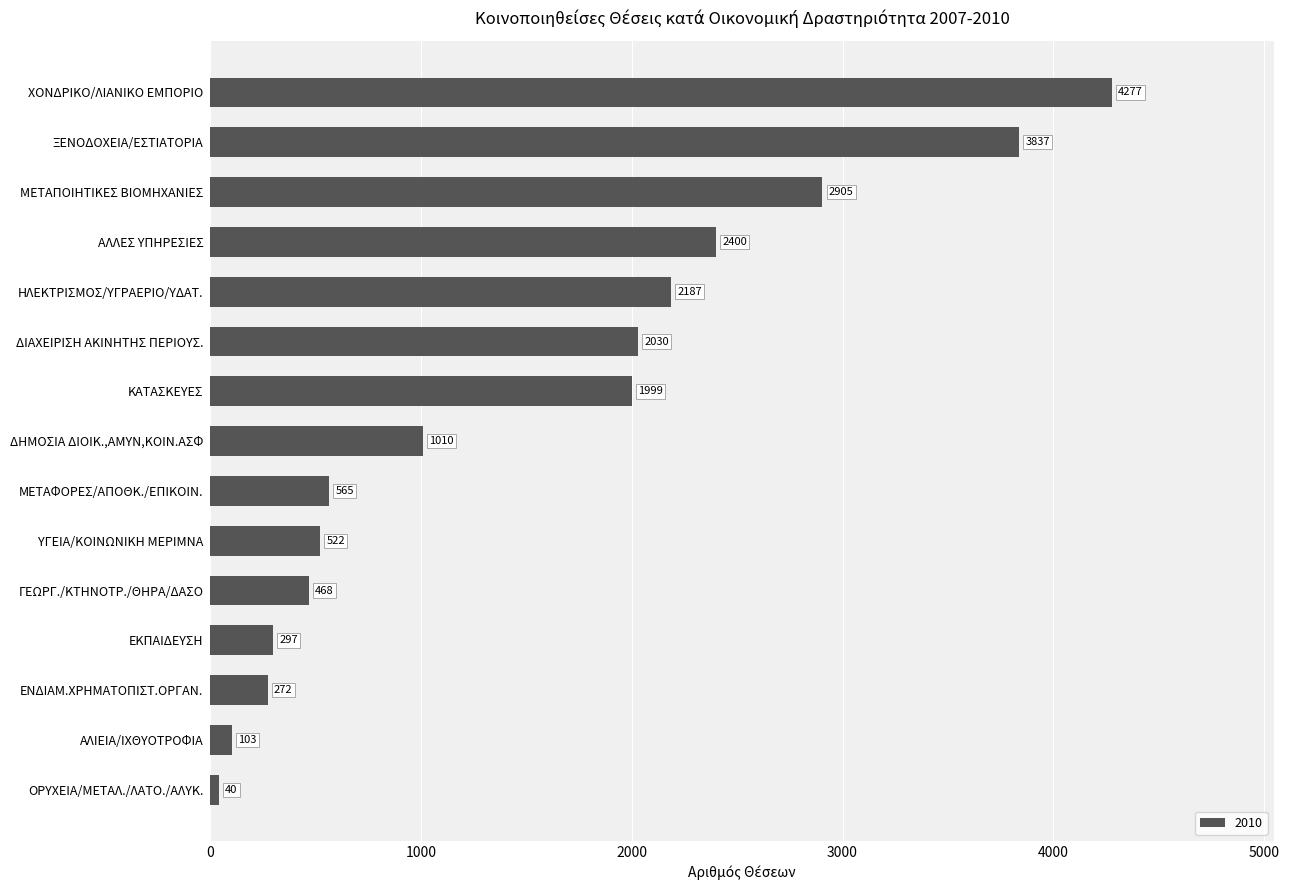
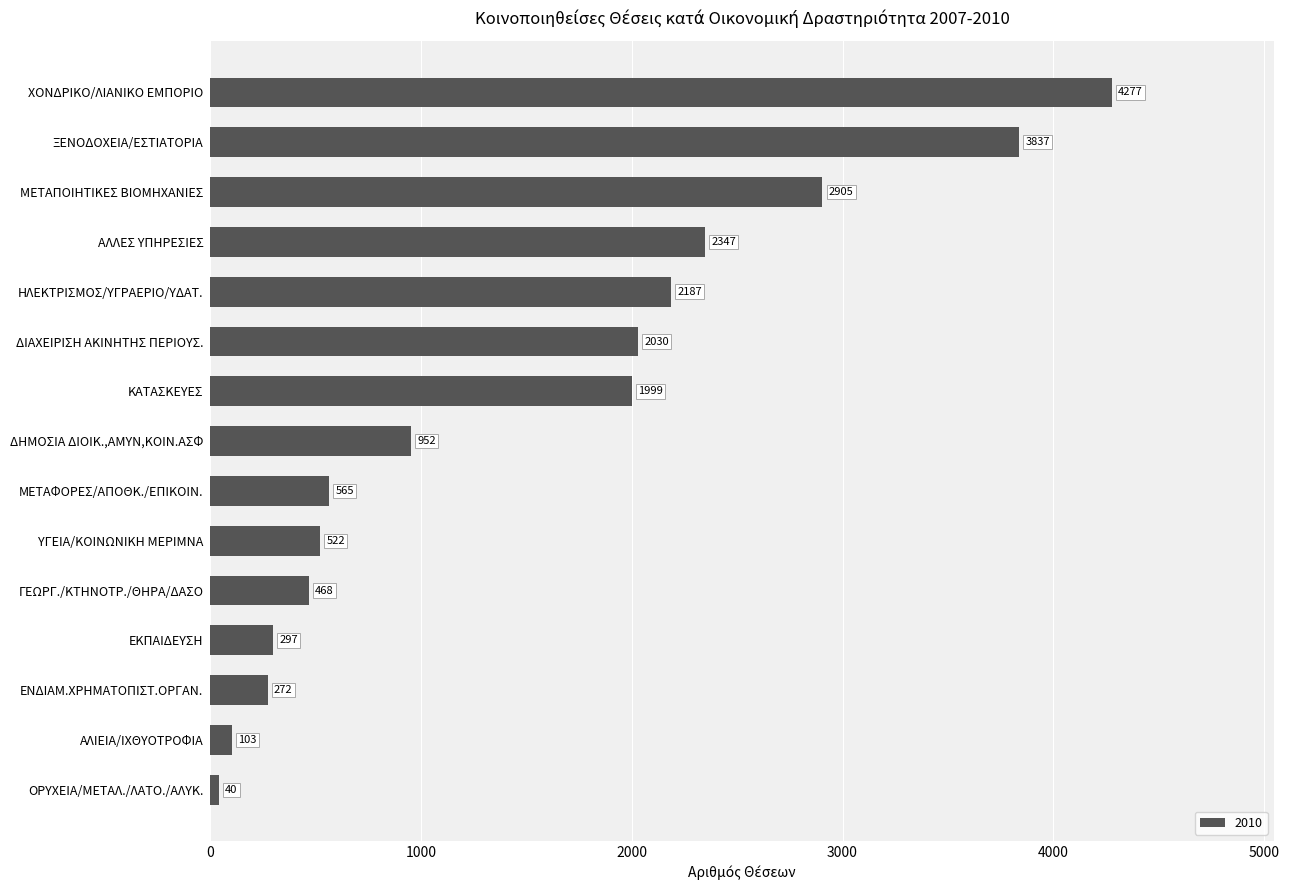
  {
-   "ΑΛΛΕΣ ΥΠΗΡΕΣΙΕΣ": 2400,
-   "ΔΗΜΟΣΙΑ ΔΙΟΙΚ.,ΑΜΥΝ,ΚΟΙΝ.ΑΣΦ": 1010
+   "ΑΛΛΕΣ ΥΠΗΡΕΣΙΕΣ": 2347,
+   "ΔΗΜΟΣΙΑ ΔΙΟΙΚ.,ΑΜΥΝ,ΚΟΙΝ.ΑΣΦ": 952
  }
